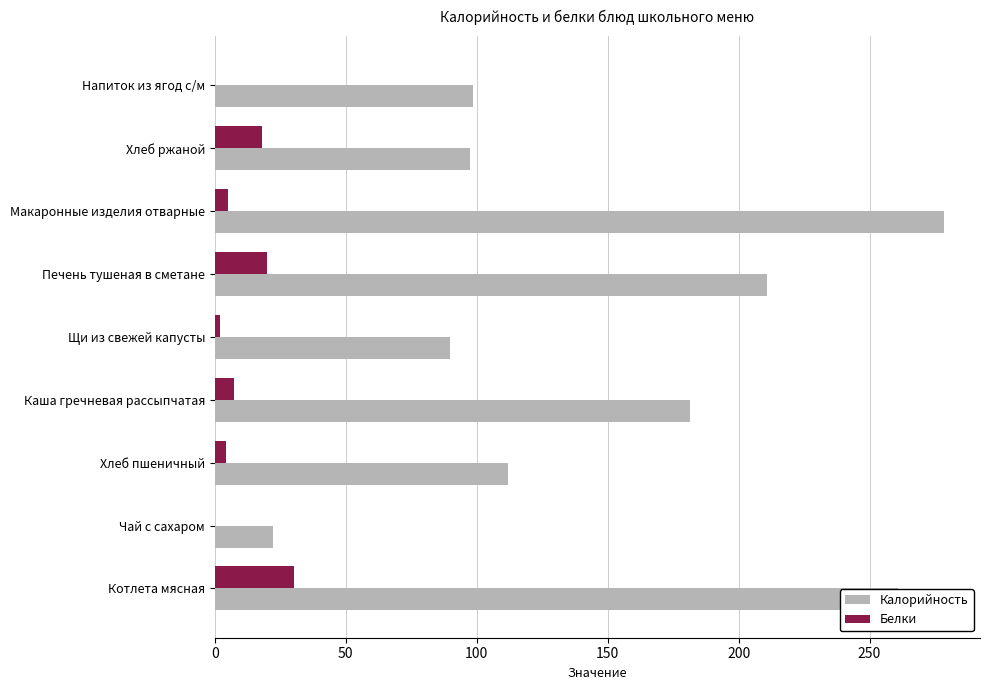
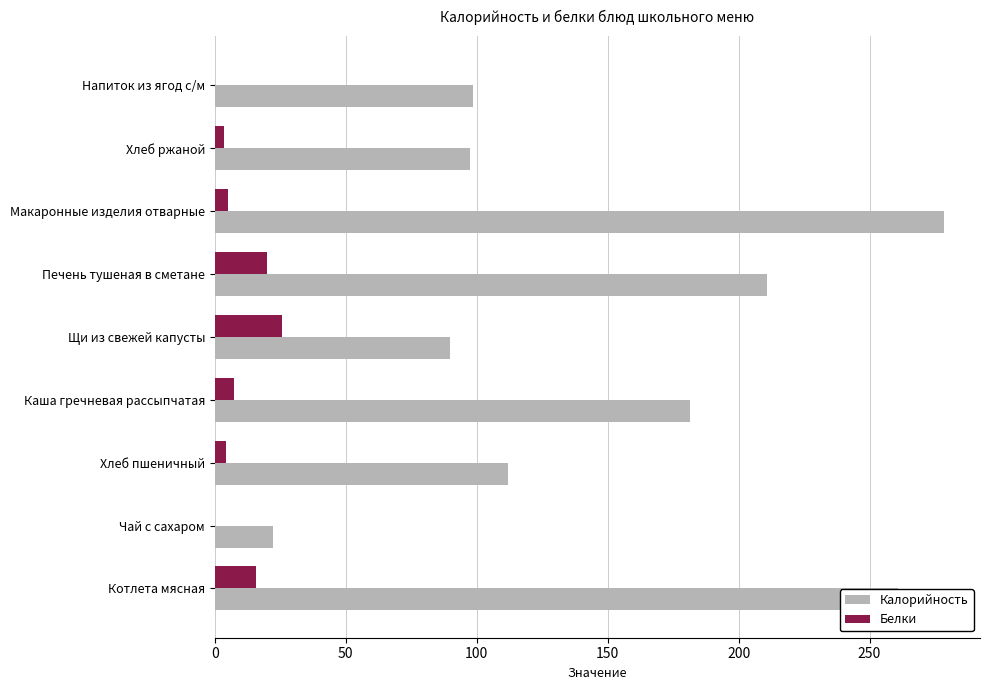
  {
    "Калорийность": {
      "Напиток из ягод с/м": 99,
      "Хлеб ржаной": 98,
      "Макаронные изделия отварные": 278,
      "Печень тушеная в сметане": 211,
      "Щи из свежей капусты": 90,
      "Каша гречневая рассыпчатая": 182,
      "Хлеб пшеничный": 112,
      "Чай с сахаром": 22
    },
    "Белки": {
-     "Хлеб ржаной": 18,
+     "Хлеб ржаной": 3,
      "Макаронные изделия отварные": 5,
      "Печень тушеная в сметане": 20,
-     "Щи из свежей капусты": 2,
+     "Щи из свежей капусты": 26,
      "Каша гречневая рассыпчатая": 8,
      "Хлеб пшеничный": 4,
-     "Котлета мясная": 30
+     "Котлета мясная": 16
    }
  }
